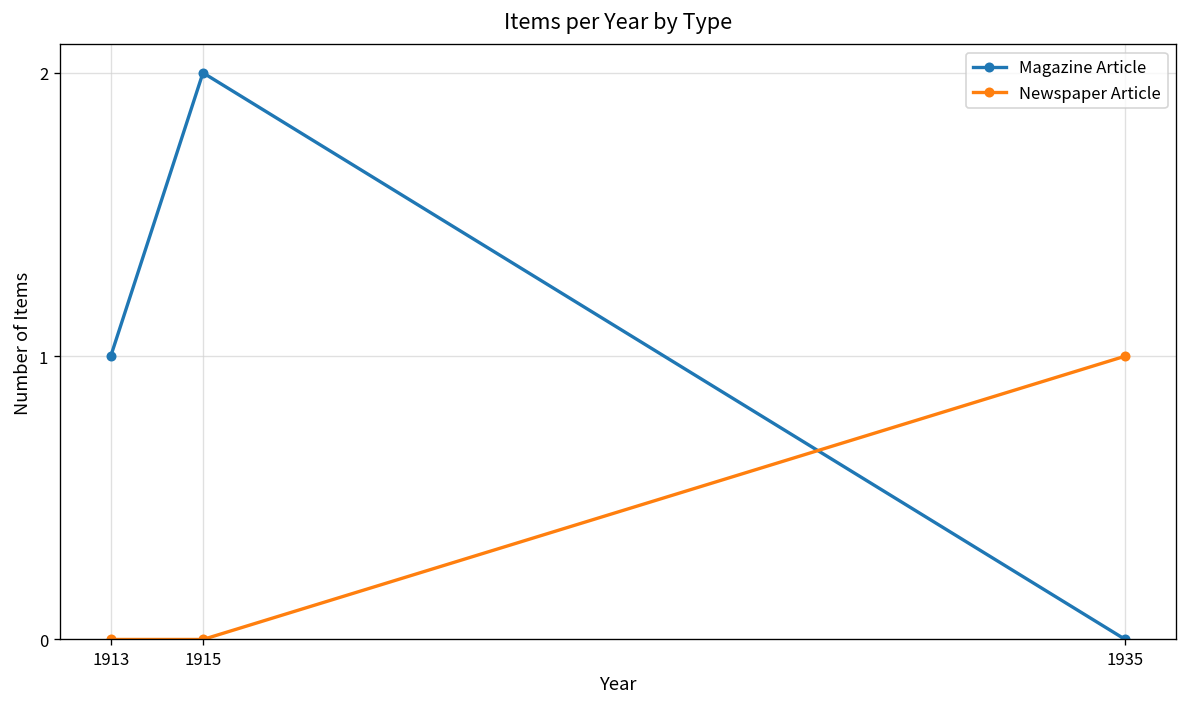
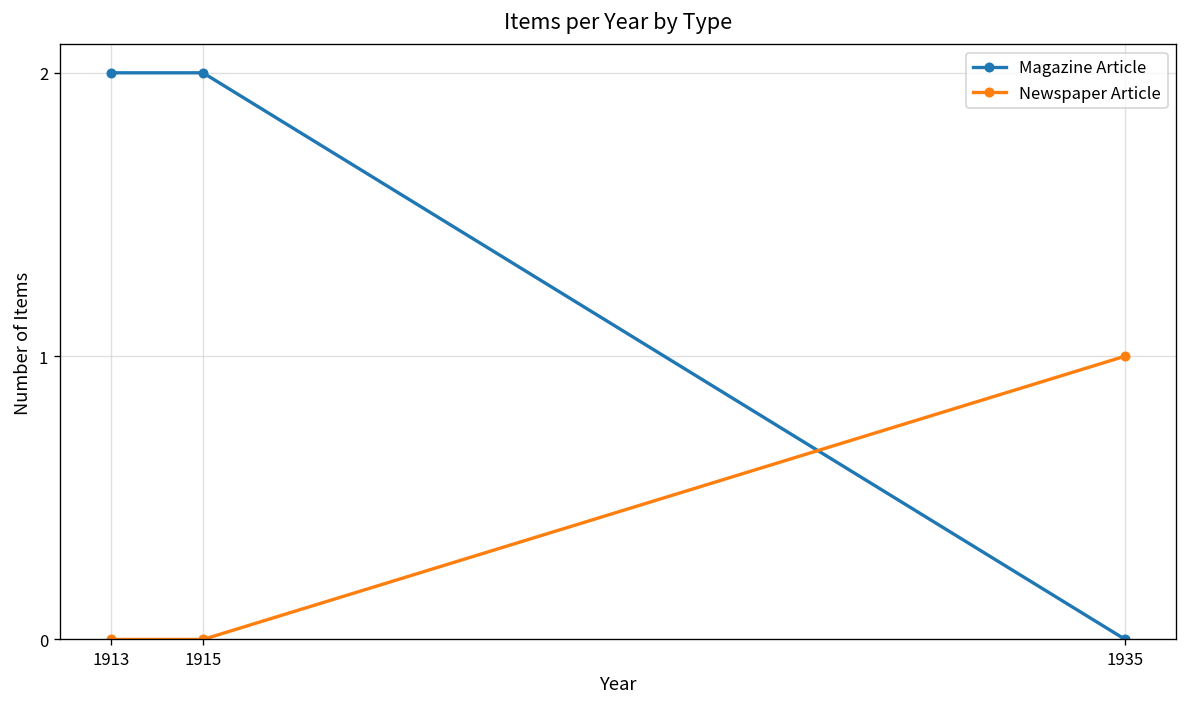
  {
    "Magazine Article": {
-     "1913": 1,
+     "1913": 2,
      "1915": 2,
      "1935": 0
    },
    "Newspaper Article": {
      "1913": 0,
      "1915": 0,
      "1935": 1
    }
  }
